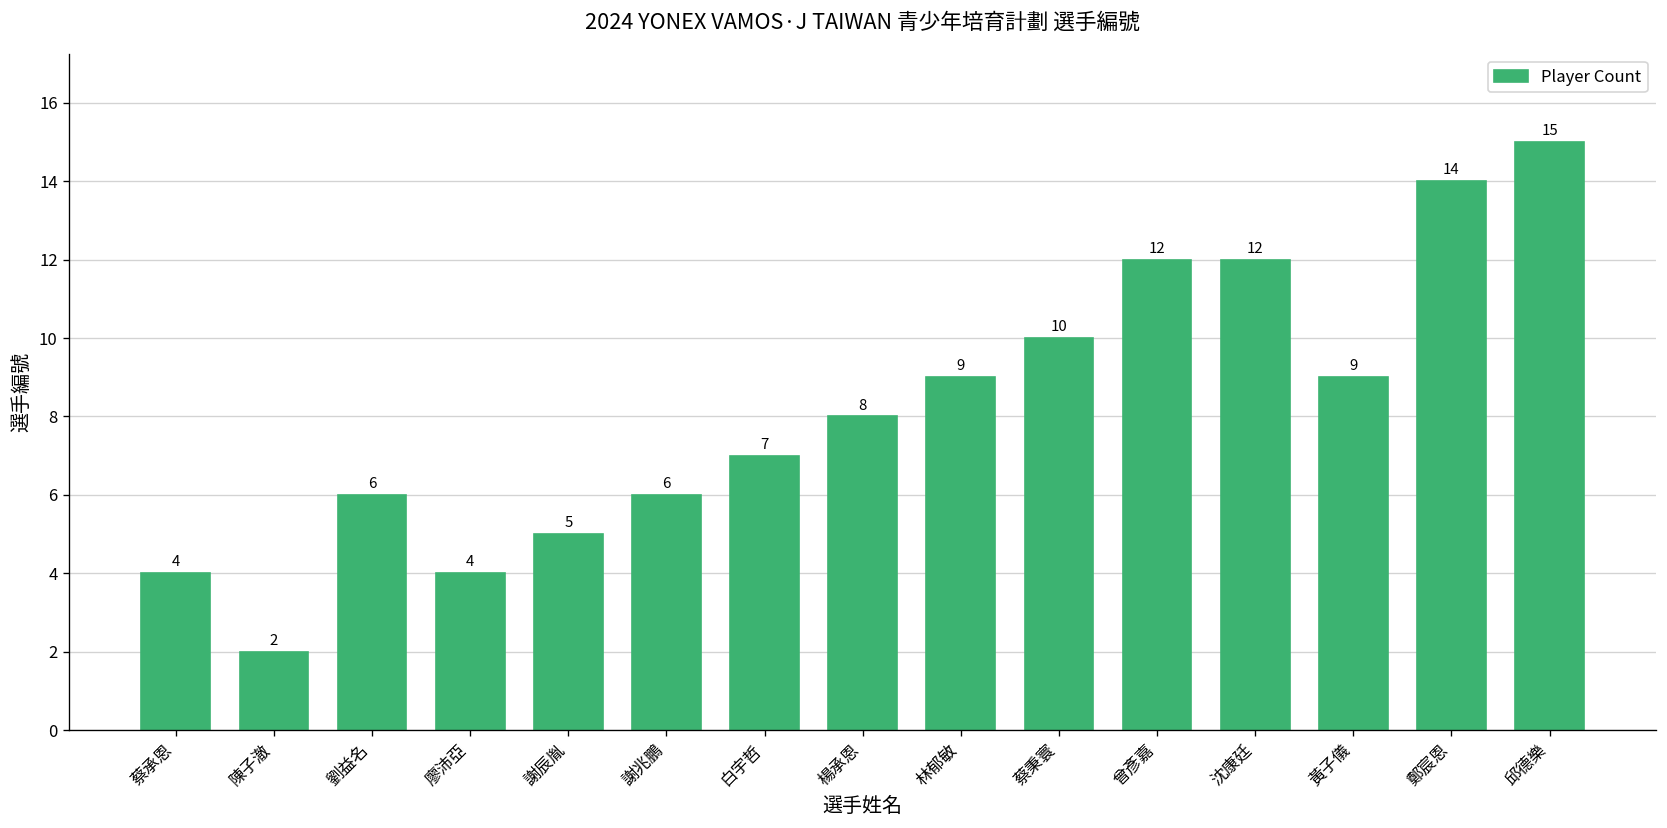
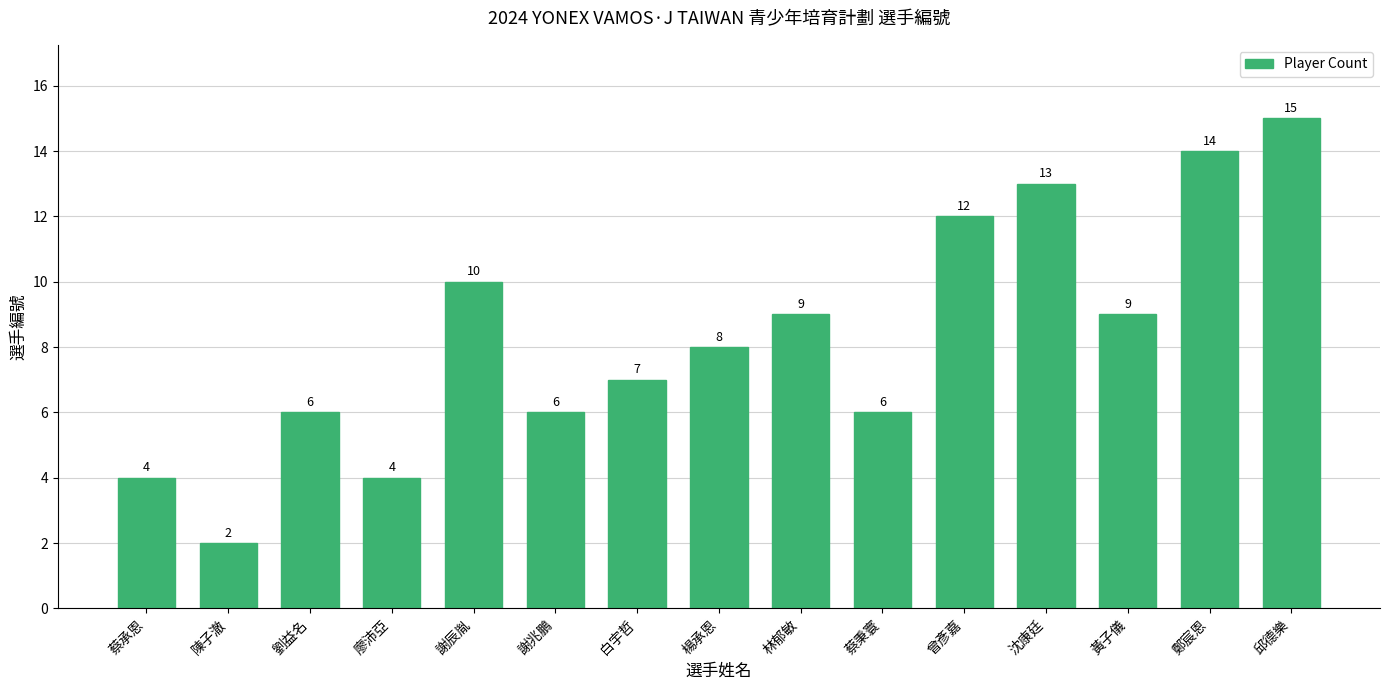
  {
    "蔡承恩": 4,
    "陳子澈": 2,
    "劉益名": 6,
    "廖沛亞": 4,
-   "謝辰胤": 5,
+   "謝辰胤": 10,
    "謝兆鵬": 6,
    "白宇哲": 7,
    "楊承恩": 8,
    "林郁敏": 9,
-   "蔡秉寰": 10,
+   "蔡秉寰": 6,
    "曾彥嘉": 12,
-   "沈康廷": 12,
+   "沈康廷": 13,
    "黃子儀": 9,
    "鄭宸恩": 14,
    "邱德樂": 15
  }
